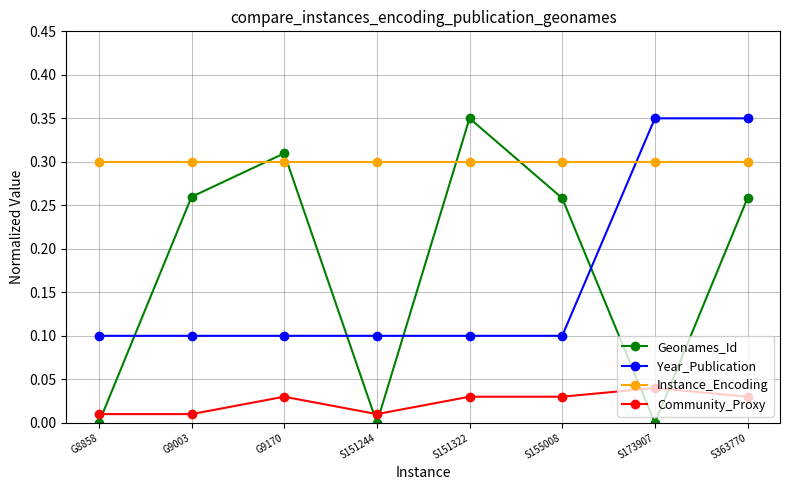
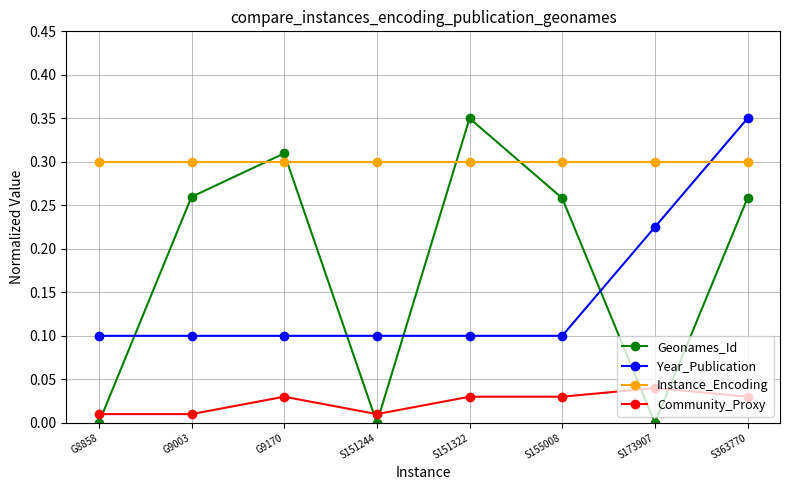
  {
    "Geonames_Id": {
      "G8858": 0.00,
      "G9003": 0.26,
      "G9170": 0.31,
      "S151244": 0.00,
      "S151322": 0.35,
      "S155008": 0.26,
      "S173907": 0.00,
      "S363770": 0.26
    },
    "Year_Publication": {
      "G8858": 0.10,
      "G9003": 0.10,
      "G9170": 0.10,
      "S151244": 0.10,
      "S151322": 0.10,
      "S155008": 0.10,
-     "S173907": 0.35,
+     "S173907": 0.23,
      "S363770": 0.35
    },
    "Instance_Encoding": {
      "G8858": 0.30,
      "G9003": 0.30,
      "G9170": 0.30,
      "S151244": 0.30,
      "S151322": 0.30,
      "S155008": 0.30,
      "S173907": 0.30,
      "S363770": 0.30
    },
    "Community_Proxy": {
      "G8858": 0.01,
      "G9003": 0.01,
      "G9170": 0.03,
      "S151244": 0.01,
      "S151322": 0.03,
      "S155008": 0.03
    }
  }
